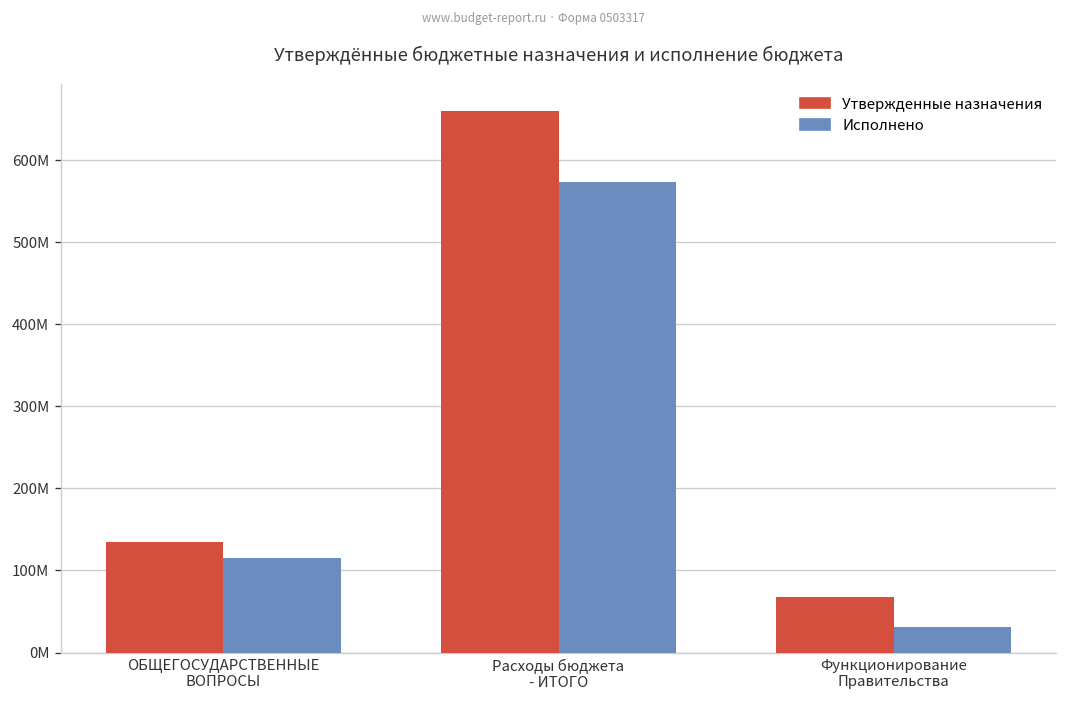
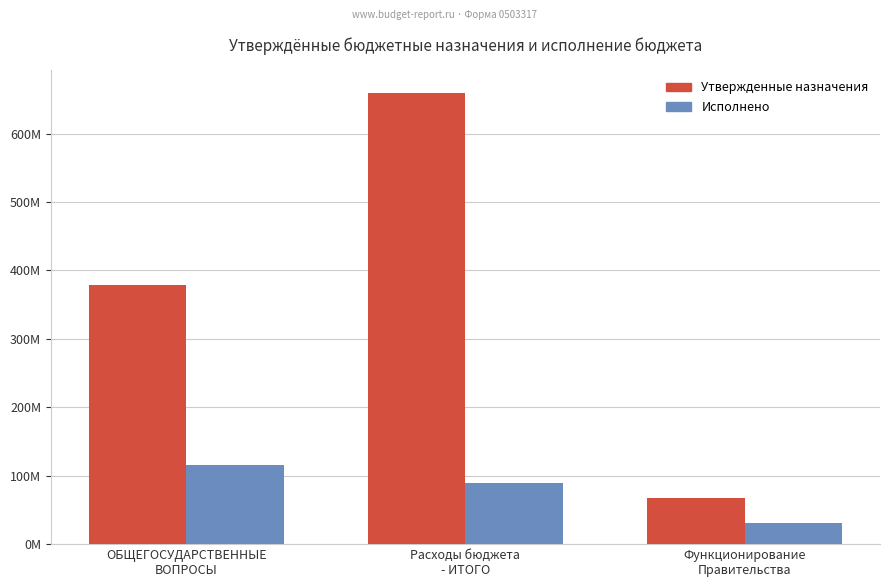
  {
    "Утвержденные назначения": {
-     "ОБЩЕГОСУДАРСТВЕННЫЕ ВОПРОСЫ": 130000000,
+     "ОБЩЕГОСУДАРСТВЕННЫЕ ВОПРОСЫ": 380000000,
      "Расходы бюджета - ИТОГО": 660000000,
      "Функционирование Правительства": 70000000
    },
    "Исполнено": {
      "ОБЩЕГОСУДАРСТВЕННЫЕ ВОПРОСЫ": 110000000,
-     "Расходы бюджета - ИТОГО": 570000000,
+     "Расходы бюджета - ИТОГО": 90000000,
      "Функционирование Правительства": 30000000
    }
  }
